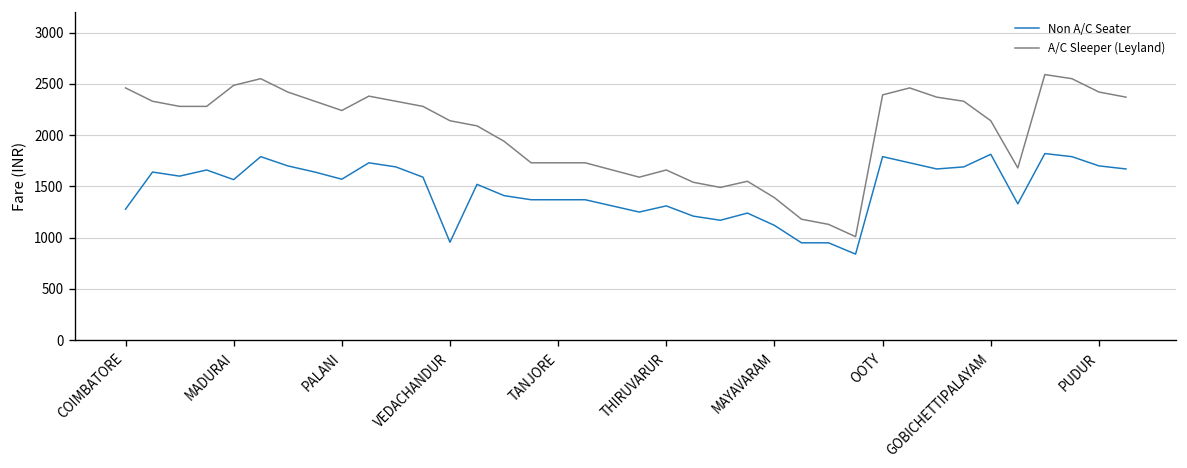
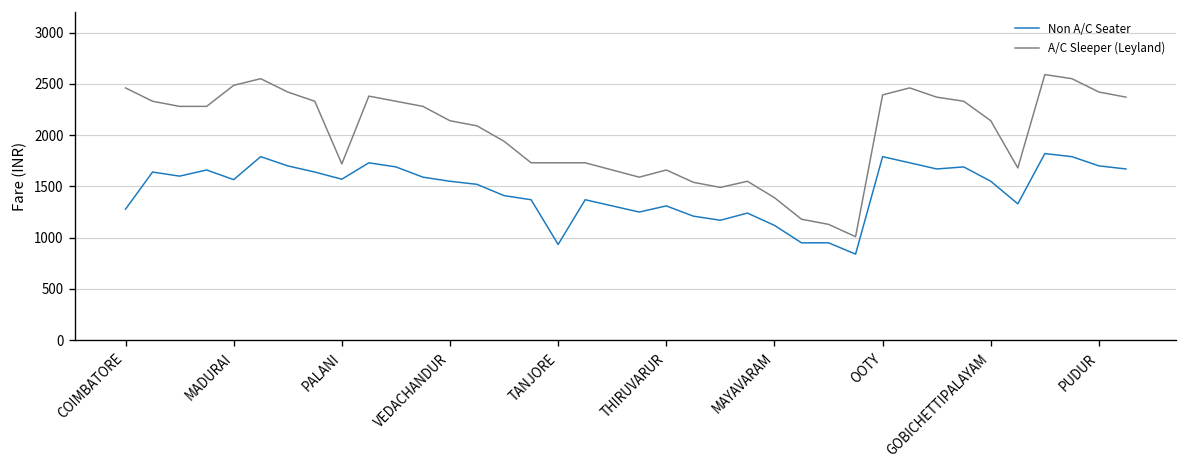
  {
    "Non A/C Seater": {
      "COIMBATORE": 1300,
      "MADURAI": 1600,
      "PALANI": 1600,
-     "VEDACHANDUR": 1000,
-     "TANJORE": 1400,
+     "VEDACHANDUR": 1600,
+     "TANJORE": 900,
      "THIRUVARUR": 1300,
      "MAYAVARAM": 1100,
      "OOTY": 1800,
-     "GOBICHETTIPALAYAM": 1800,
+     "GOBICHETTIPALAYAM": 1600,
      "PUDUR": 1700
    },
    "A/C Sleeper (Leyland)": {
      "COIMBATORE": 2500,
      "MADURAI": 2500,
-     "PALANI": 2200,
+     "PALANI": 1700,
      "VEDACHANDUR": 2100,
      "TANJORE": 1700,
      "THIRUVARUR": 1700,
      "MAYAVARAM": 1400,
      "OOTY": 2400,
      "GOBICHETTIPALAYAM": 2100,
      "PUDUR": 2400
    }
  }
